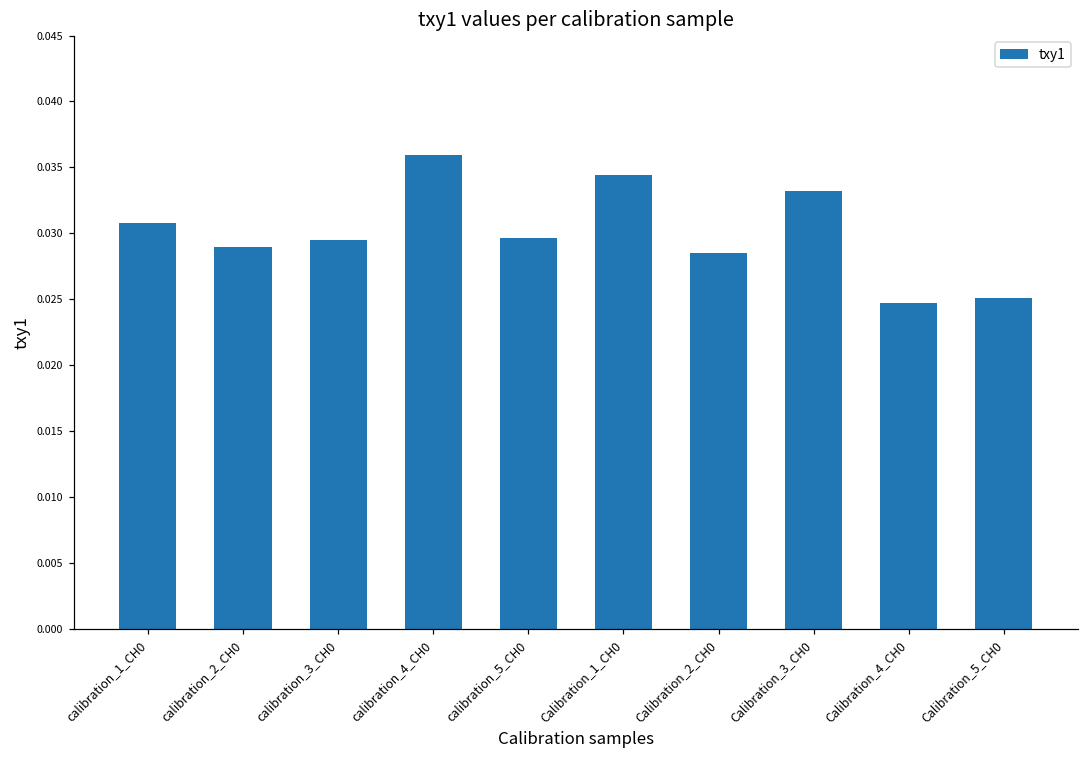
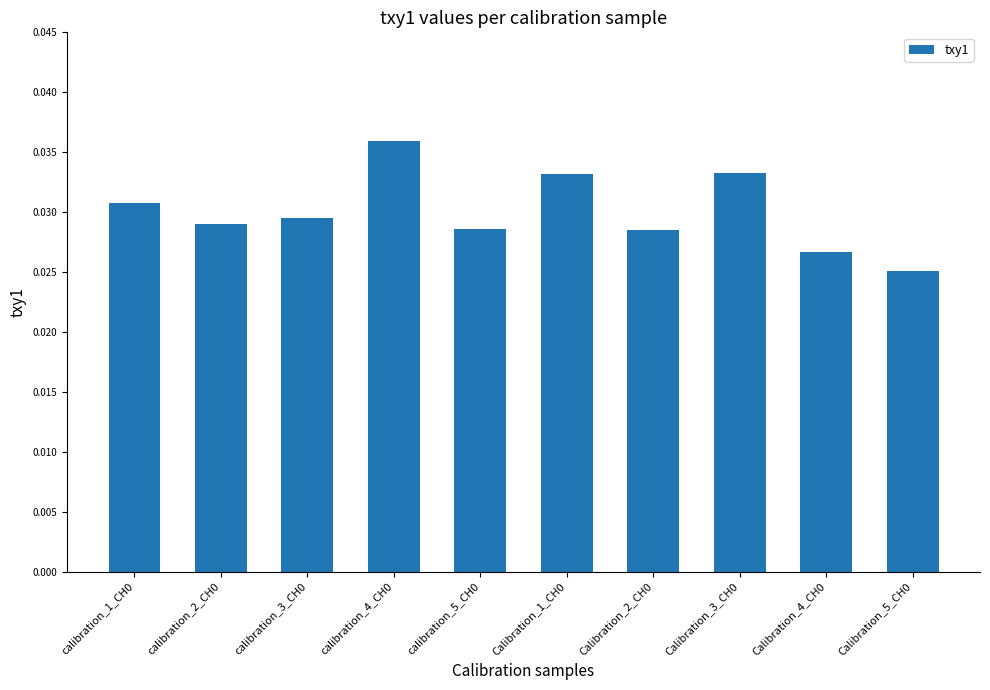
  {
    "calibration_1_CH0": 0.0308,
    "calibration_2_CH0": 0.0290,
    "calibration_3_CH0": 0.0295,
    "calibration_4_CH0": 0.0360,
-   "calibration_5_CH0": 0.0296,
-   "Calibration_1_CH0": 0.0344,
+   "calibration_5_CH0": 0.0286,
+   "Calibration_1_CH0": 0.0332,
    "Calibration_2_CH0": 0.0285,
    "Calibration_3_CH0": 0.0332,
-   "Calibration_4_CH0": 0.0247,
+   "Calibration_4_CH0": 0.0267,
    "Calibration_5_CH0": 0.0251
  }
